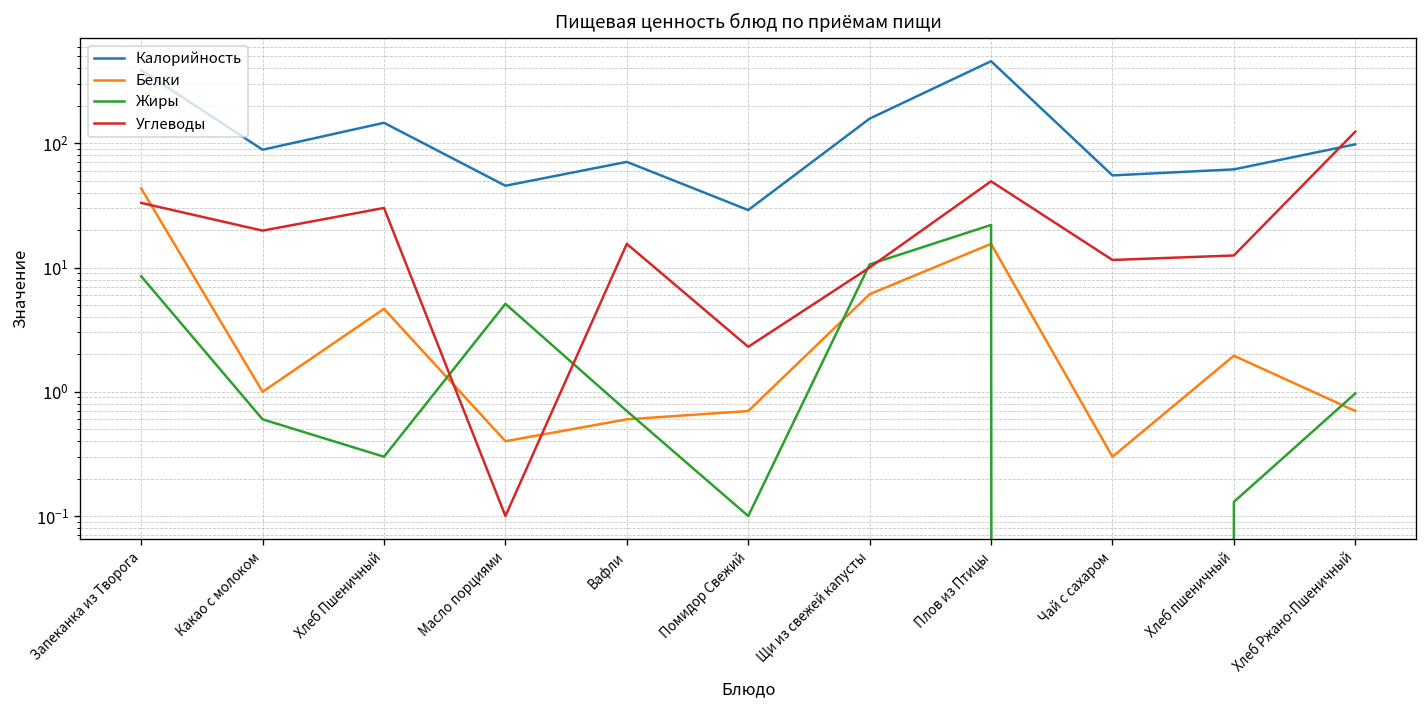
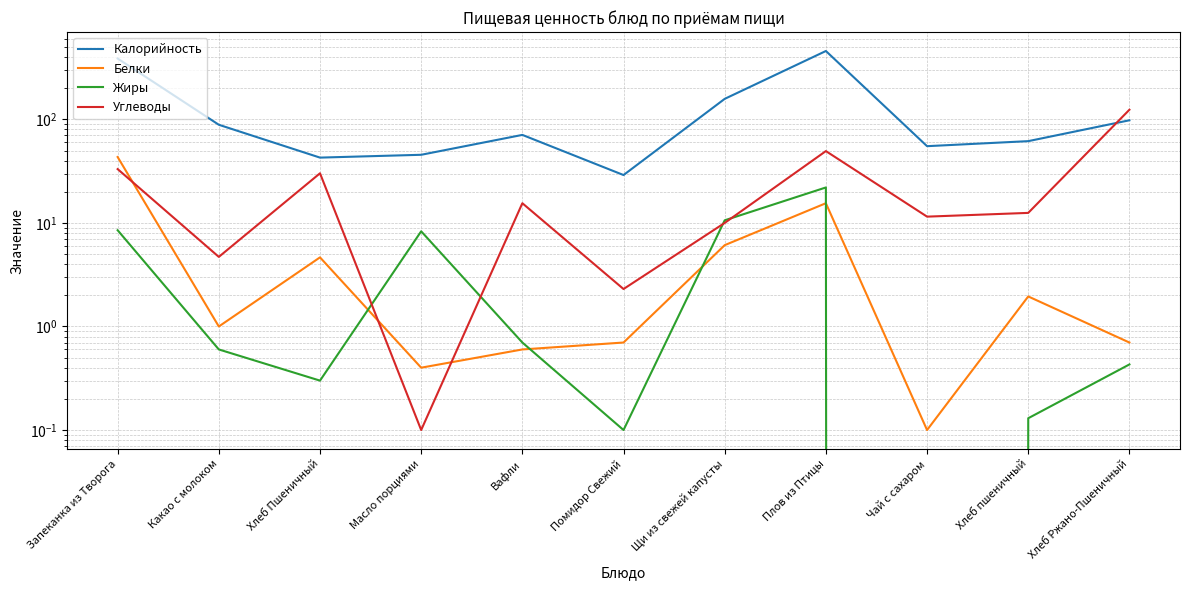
  {
    "Калорийность": {
      "Какао с молоком": 90,
-     "Хлеб Пшеничный": 150,
+     "Хлеб Пшеничный": 43,
      "Масло порциями": 50,
      "Вафли": 70,
      "Помидор Свежий": 29,
      "Щи из свежей капусты": 160,
      "Плов из Птицы": 500,
      "Чай с сахаром": 60,
      "Хлеб пшеничный": 60,
      "Хлеб Ржано-Пшеничный": 100
    },
    "Белки": {
      "Запеканка из Творога": 43,
      "Какао с молоком": 1.0,
      "Хлеб Пшеничный": 5,
      "Масло порциями": 0.4,
      "Вафли": 0.6,
      "Помидор Свежий": 0.7,
      "Щи из свежей капусты": 6,
      "Плов из Птицы": 16,
-     "Чай с сахаром": 0.3,
+     "Чай с сахаром": 0.1,
      "Хлеб пшеничный": 2.0,
      "Хлеб Ржано-Пшеничный": 0.7
    },
    "Жиры": {
      "Запеканка из Творога": 9,
      "Какао с молоком": 0.6,
      "Хлеб Пшеничный": 0.30,
-     "Масло порциями": 5,
+     "Масло порциями": 8,
      "Вафли": 0.7,
      "Помидор Свежий": 0.10,
      "Щи из свежей капусты": 11,
      "Плов из Птицы": 22,
      "Хлеб пшеничный": 0.13,
-     "Хлеб Ржано-Пшеничный": 1.0
+     "Хлеб Ржано-Пшеничный": 0.43
    },
    "Углеводы": {
      "Запеканка из Творога": 33,
-     "Какао с молоком": 20,
+     "Какао с молоком": 5,
      "Хлеб Пшеничный": 30,
      "Масло порциями": 0.10,
      "Вафли": 16,
      "Помидор Свежий": 2.3,
      "Щи из свежей капусты": 10,
      "Плов из Птицы": 50,
      "Чай с сахаром": 12,
      "Хлеб пшеничный": 13,
      "Хлеб Ржано-Пшеничный": 120
    }
  }
